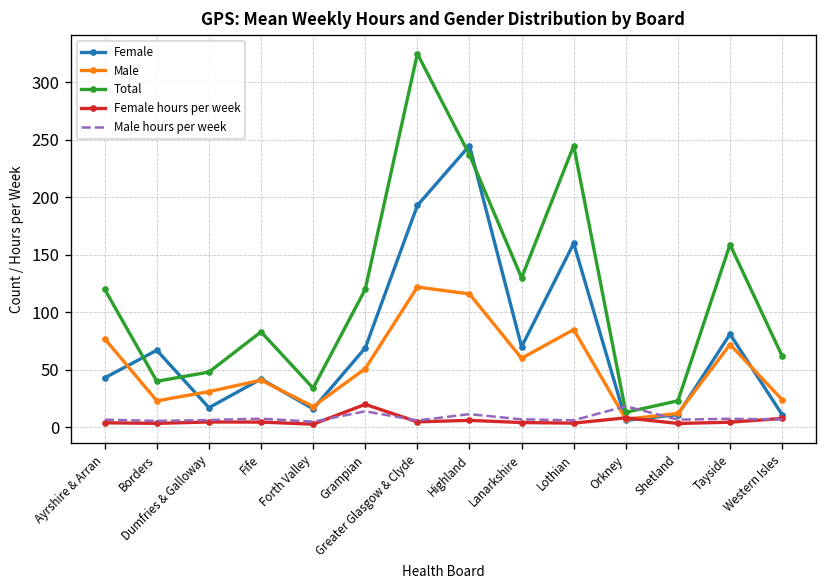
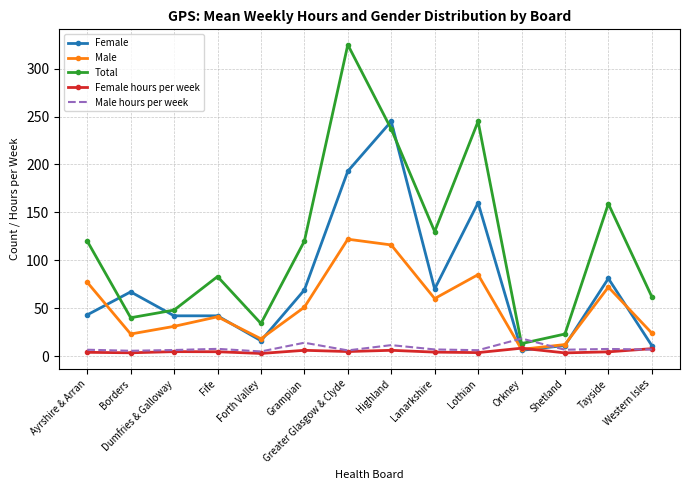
  {
    "Female": {
      "Ayrshire & Arran": 40,
      "Borders": 70,
-     "Dumfries & Galloway": 20,
+     "Dumfries & Galloway": 40,
      "Grampian": 70,
      "Greater Glasgow & Clyde": 190,
      "Highland": 250,
      "Lanarkshire": 70,
      "Lothian": 160,
      "Tayside": 80,
      "Western Isles": 10
    },
    "Male": {
      "Ayrshire & Arran": 80,
      "Borders": 20,
      "Dumfries & Galloway": 30,
      "Grampian": 50,
      "Greater Glasgow & Clyde": 120,
      "Highland": 120,
      "Lanarkshire": 60,
      "Lothian": 90,
      "Tayside": 70,
      "Western Isles": 20
    },
    "Total": {
      "Ayrshire & Arran": 120,
      "Borders": 40,
      "Dumfries & Galloway": 50,
      "Fife": 80,
      "Forth Valley": 30,
      "Grampian": 120,
      "Greater Glasgow & Clyde": 330,
      "Highland": 240,
      "Lanarkshire": 130,
      "Lothian": 250,
      "Orkney": 10,
      "Shetland": 20,
      "Tayside": 160,
      "Western Isles": 60
    },
    "Female hours per week": {
      "Ayrshire & Arran": 0,
      "Fife": 0,
-     "Grampian": 20,
+     "Grampian": 10,
      "Highland": 10,
      "Lanarkshire": 0,
      "Shetland": 0,
      "Tayside": 0
    },
    "Male hours per week": {
      "Ayrshire & Arran": 10,
      "Fife": 10,
      "Grampian": 10,
      "Highland": 10,
      "Lanarkshire": 10,
      "Orkney": 20,
      "Shetland": 10,
      "Tayside": 10
    }
  }
